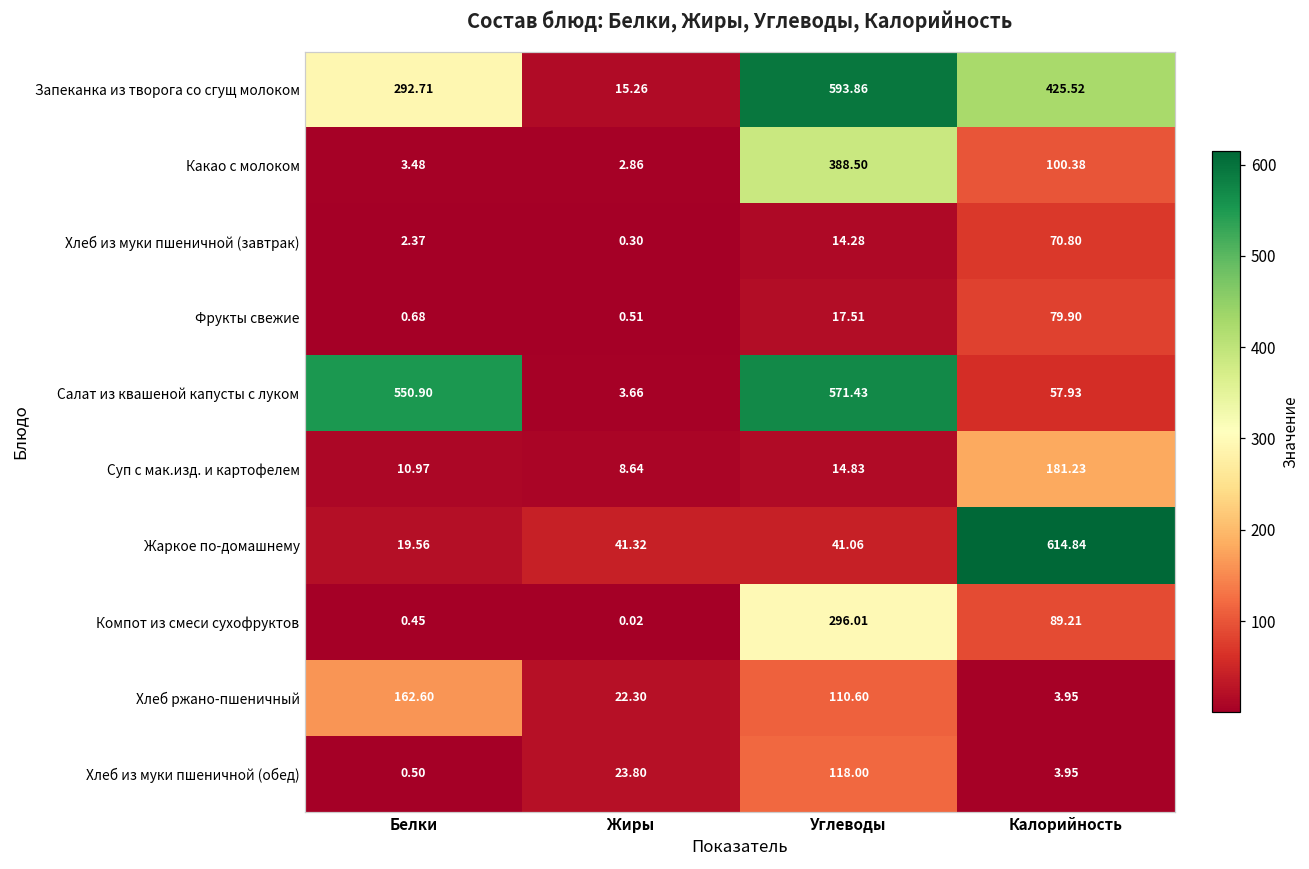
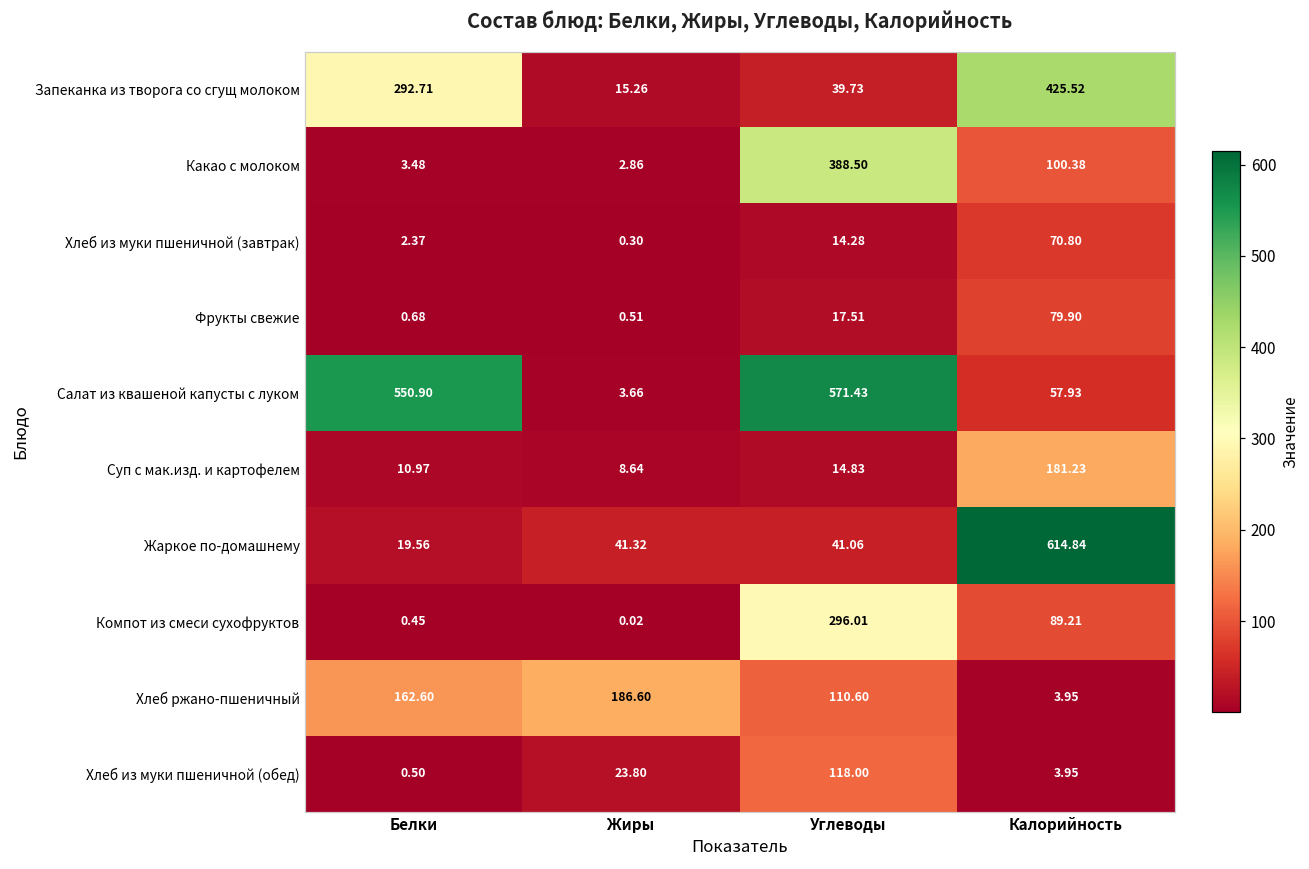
  {
    "Запеканка из творога со сгущ молоком": {
      "Белки": 292.71,
      "Жиры": 15.26,
-     "Углеводы": 593.86,
+     "Углеводы": 39.73,
      "Калорийность": 425.52
    },
    "Какао с молоком": {
      "Белки": 3.48,
      "Жиры": 2.86,
      "Углеводы": 388.50,
      "Калорийность": 100.38
    },
    "Хлеб из муки пшеничной (завтрак)": {
      "Белки": 2.37,
      "Жиры": 0.30,
      "Углеводы": 14.28,
      "Калорийность": 70.80
    },
    "Фрукты свежие": {
      "Белки": 0.68,
      "Жиры": 0.51,
      "Углеводы": 17.51,
      "Калорийность": 79.90
    },
    "Салат из квашеной капусты с луком": {
      "Белки": 550.90,
      "Жиры": 3.66,
      "Углеводы": 571.43,
      "Калорийность": 57.93
    },
    "Суп с мак.изд. и картофелем": {
      "Белки": 10.97,
      "Жиры": 8.64,
      "Углеводы": 14.83,
      "Калорийность": 181.23
    },
    "Жаркое по-домашнему": {
      "Белки": 19.56,
      "Жиры": 41.32,
      "Углеводы": 41.06,
      "Калорийность": 614.84
    },
    "Компот из смеси сухофруктов": {
      "Белки": 0.45,
      "Жиры": 0.02,
      "Углеводы": 296.01,
      "Калорийность": 89.21
    },
    "Хлеб ржано-пшеничный": {
      "Белки": 162.60,
-     "Жиры": 22.30,
+     "Жиры": 186.60,
      "Углеводы": 110.60,
      "Калорийность": 3.95
    },
    "Хлеб из муки пшеничной (обед)": {
      "Белки": 0.50,
      "Жиры": 23.80,
      "Углеводы": 118.00,
      "Калорийность": 3.95
    }
  }
